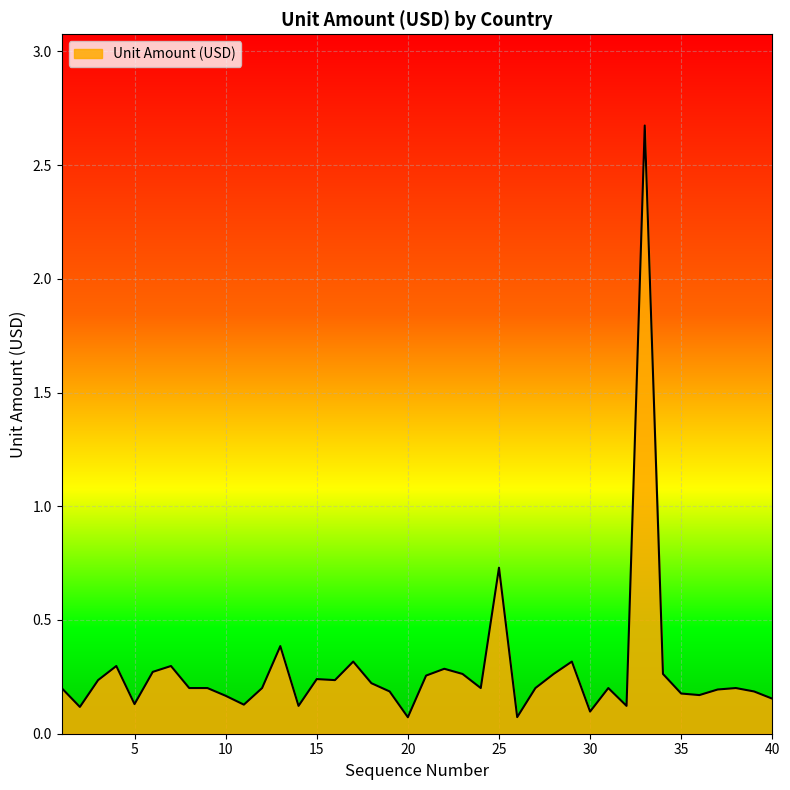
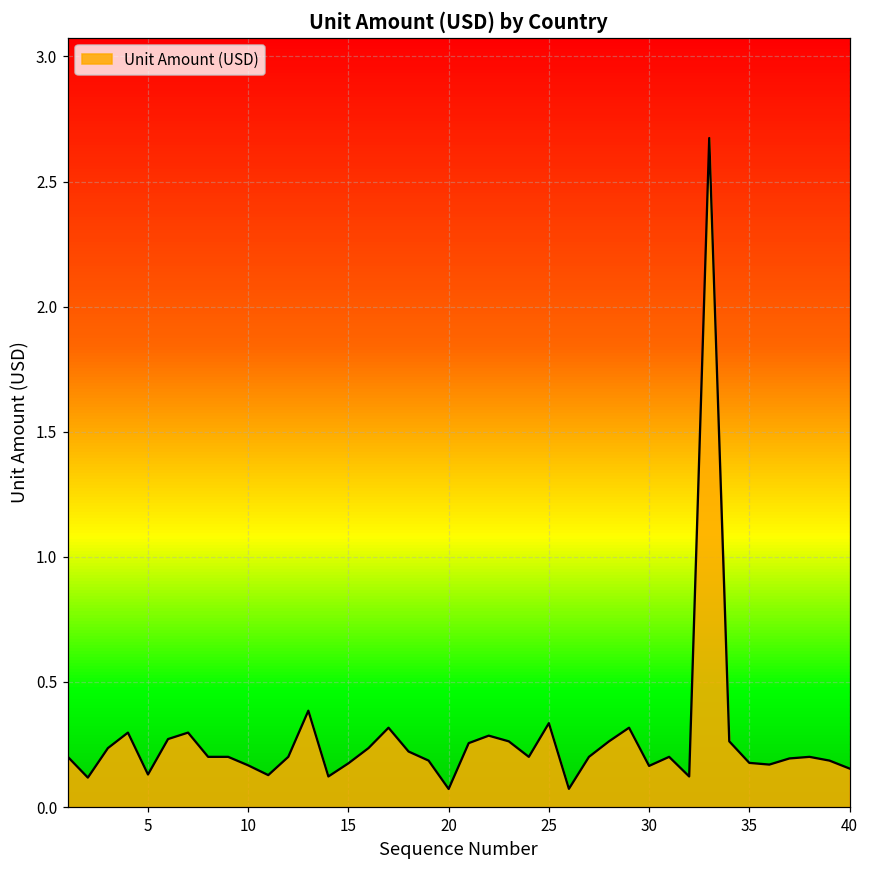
  {
    "5": 0.13,
    "10": 0.17,
-   "15": 0.24,
+   "15": 0.18,
    "20": 0.07,
-   "25": 0.73,
-   "30": 0.10,
+   "25": 0.34,
+   "30": 0.16,
    "35": 0.18,
    "40": 0.15
  }
